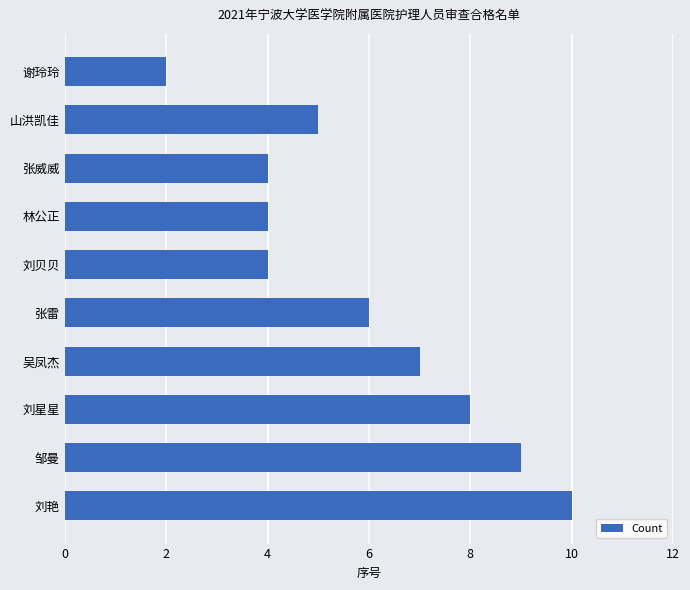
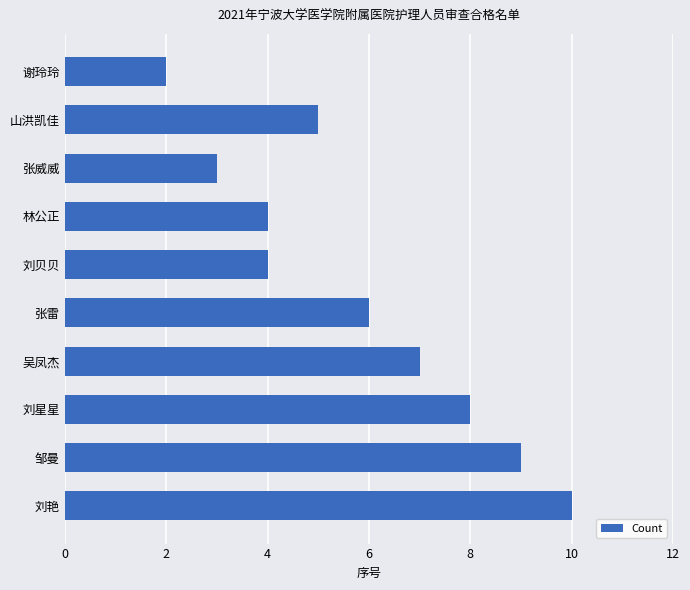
  {
    "谢玲玲": 2,
    "山洪凯佳": 5,
-   "张威威": 4,
+   "张威威": 3,
    "林公正": 4,
    "刘贝贝": 4,
    "张雷": 6,
    "吴凤杰": 7,
    "刘星星": 8,
    "邹曼": 9,
    "刘艳": 10
  }
